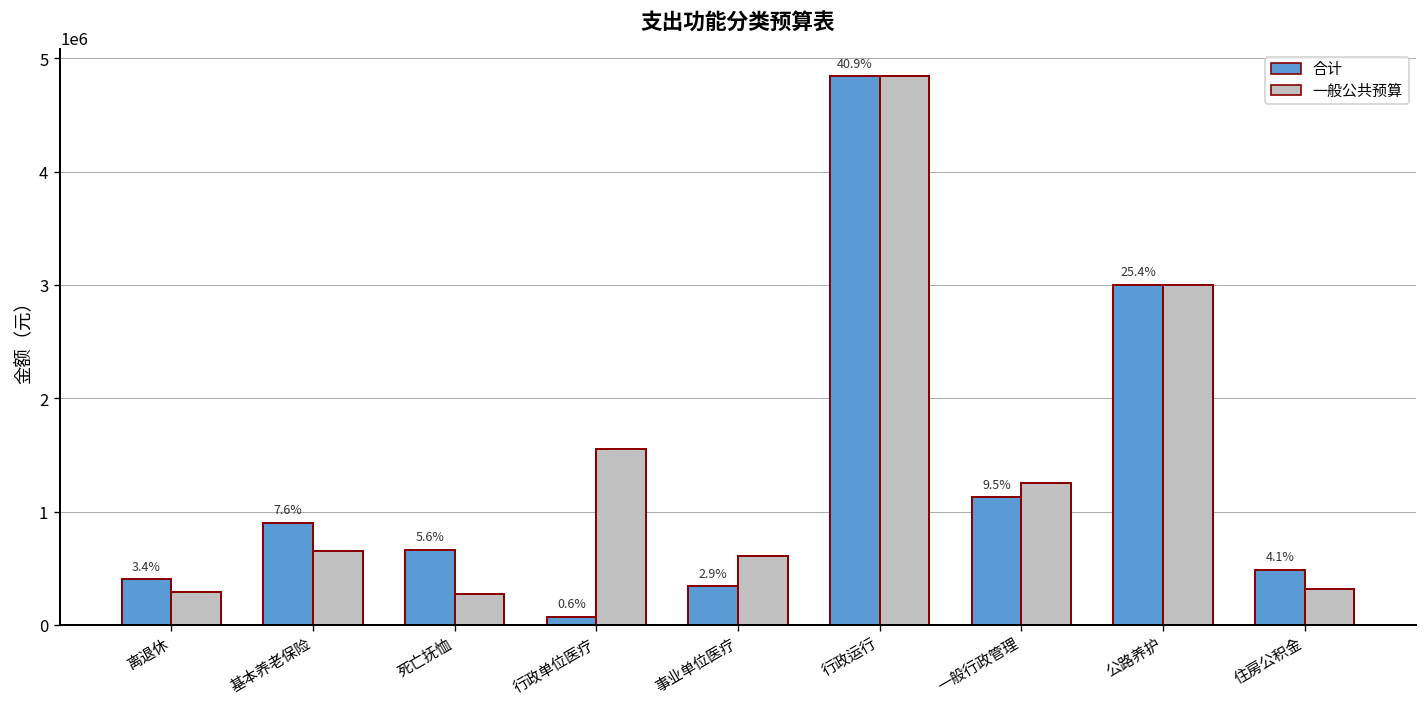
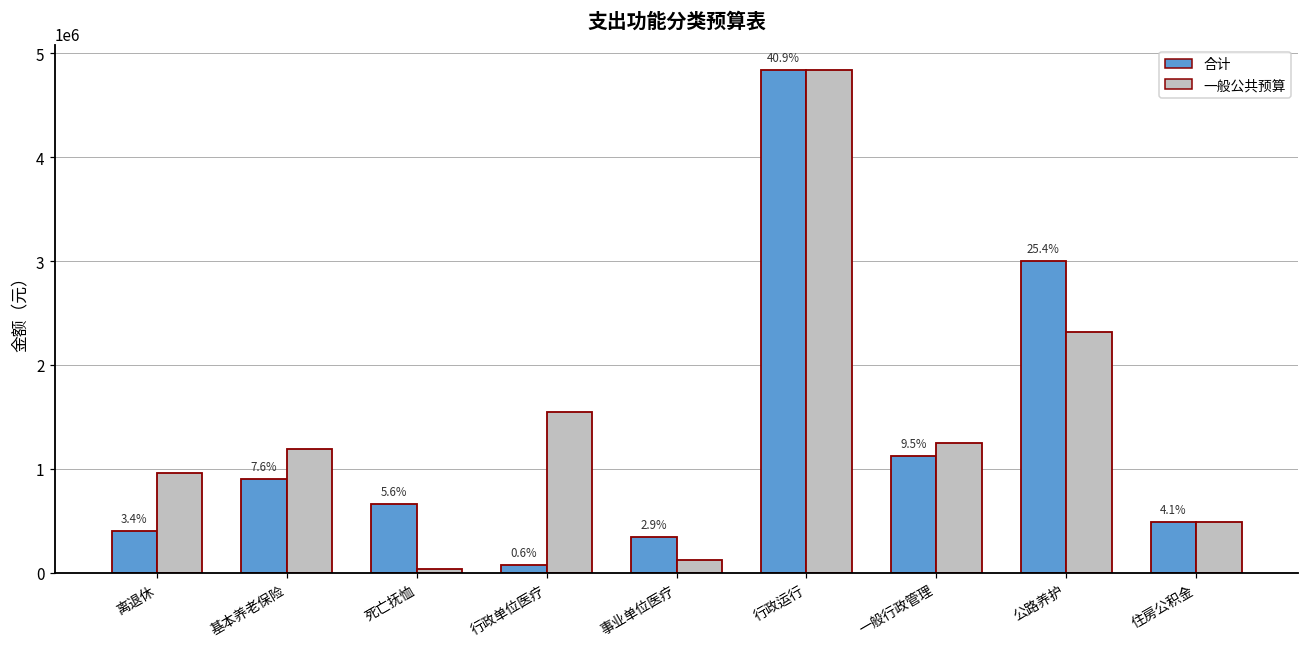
  {
    "一般公共预算": {
-     "离退休": 300000,
-     "基本养老保险": 700000,
-     "死亡抚恤": 300000,
+     "离退休": 1000000,
+     "基本养老保险": 1200000,
+     "死亡抚恤": 0,
      "行政单位医疗": 1600000,
-     "事业单位医疗": 600000,
+     "事业单位医疗": 100000,
      "行政运行": 4800000,
      "一般行政管理": 1300000,
-     "公路养护": 3000000,
-     "住房公积金": 300000
+     "公路养护": 2300000,
+     "住房公积金": 500000
    }
  }
